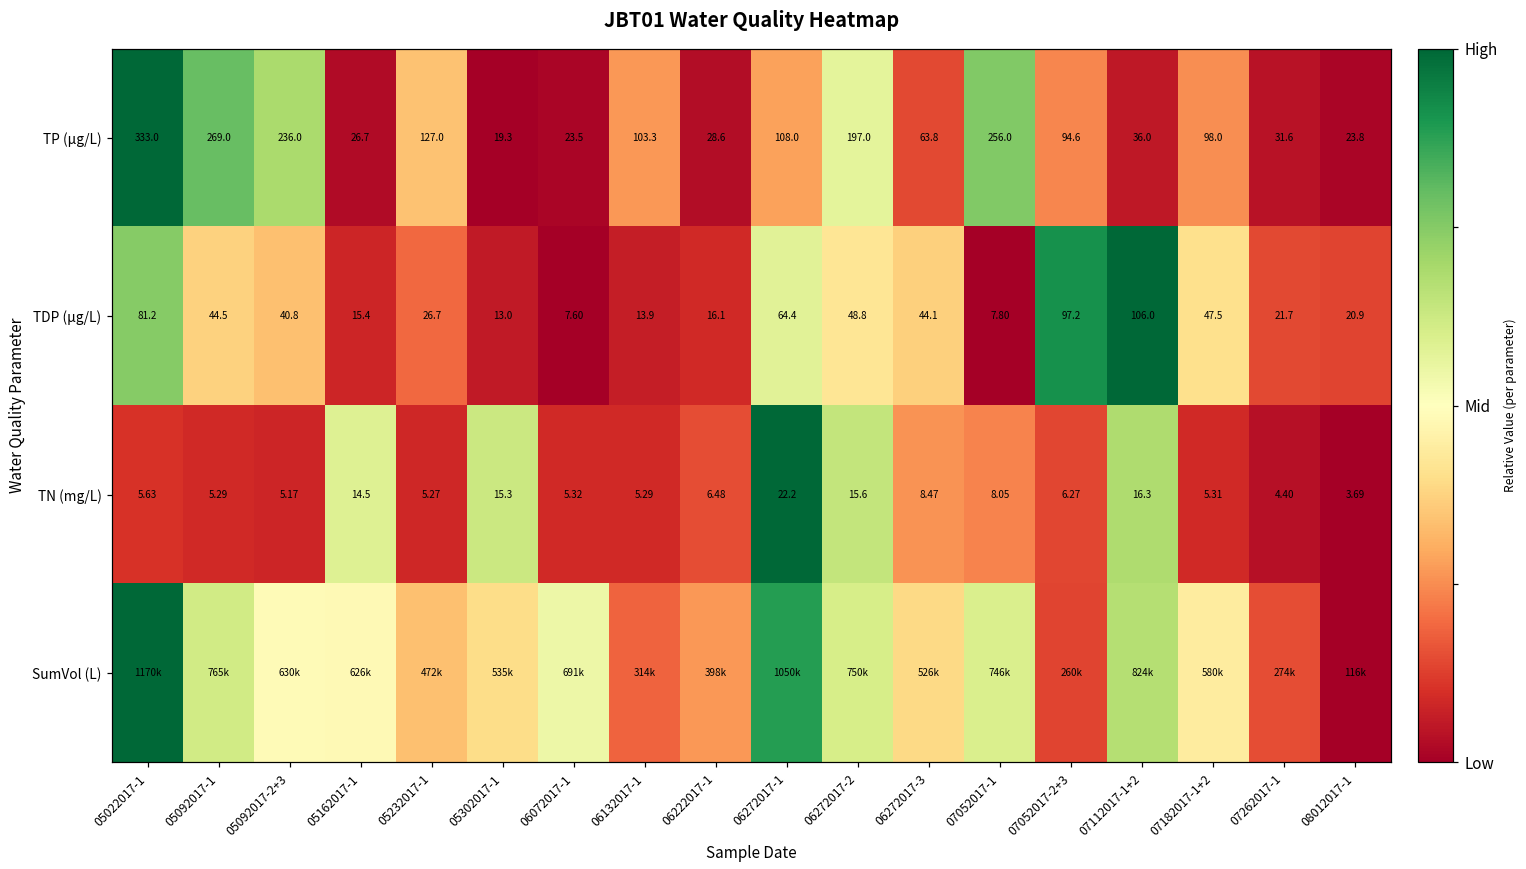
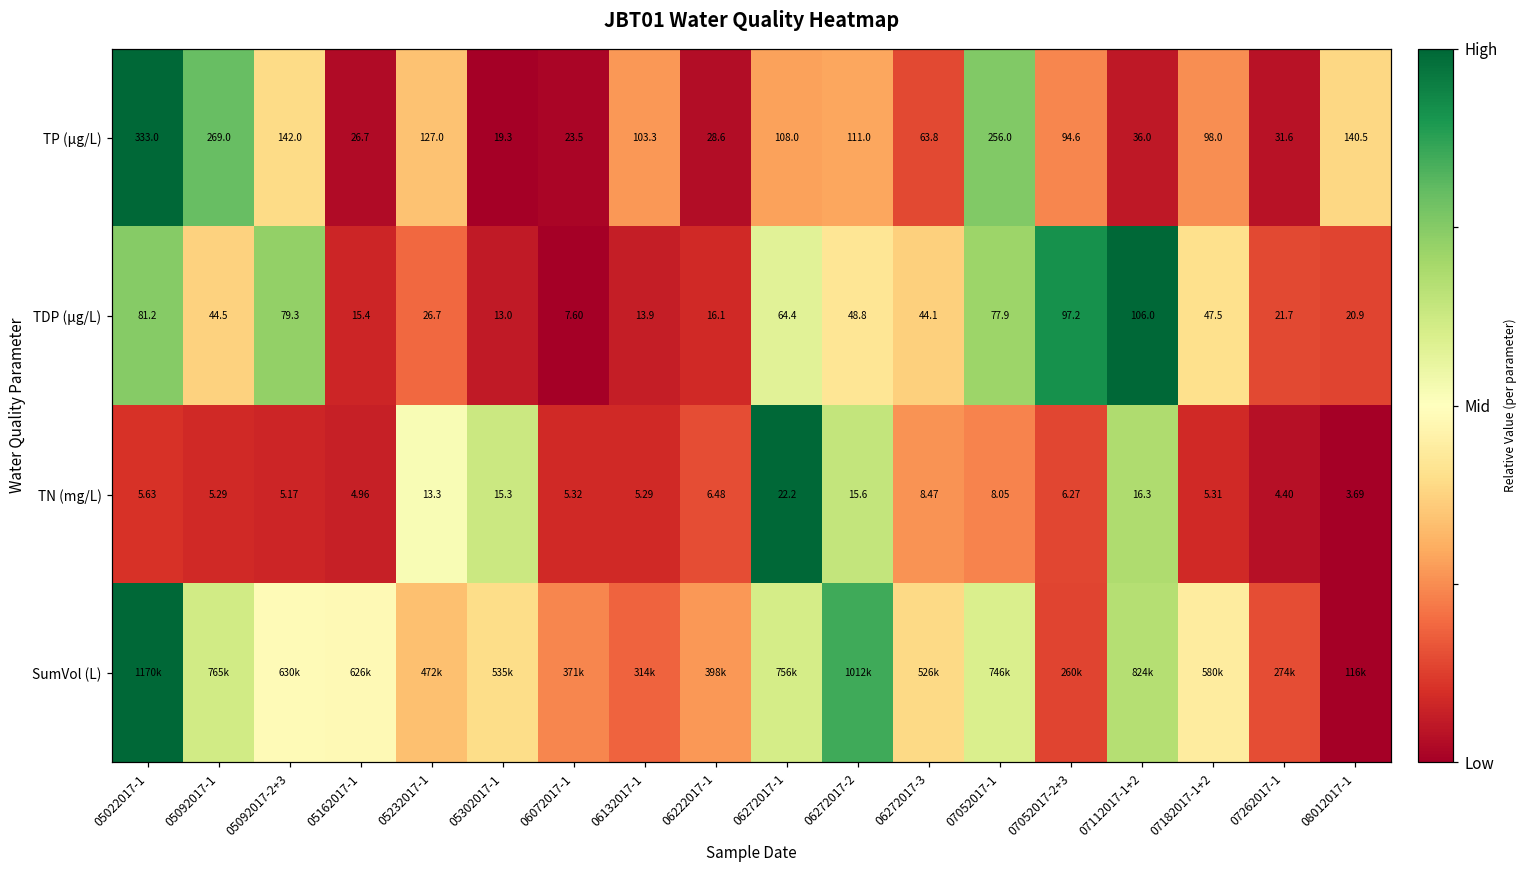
  {
    "TP (µg/L)": {
      "05022017-1": "333.0",
      "05092017-1": "269.0",
-     "05092017-2+3": "236.0",
+     "05092017-2+3": "142.0",
      "05162017-1": "26.7",
      "05232017-1": "127.0",
      "05302017-1": "19.3",
      "06072017-1": "23.5",
      "06132017-1": "103.3",
      "06222017-1": "28.6",
      "06272017-1": "108.0",
-     "06272017-2": "197.0",
+     "06272017-2": "111.0",
      "06272017-3": "63.8",
      "07052017-1": "256.0",
      "07052017-2+3": "94.6",
      "07112017-1+2": "36.0",
      "07182017-1+2": "98.0",
      "07262017-1": "31.6",
-     "08012017-1": "23.8"
+     "08012017-1": "140.5"
    },
    "TDP (µg/L)": {
      "05022017-1": "81.2",
      "05092017-1": "44.5",
-     "05092017-2+3": "40.8",
+     "05092017-2+3": "79.3",
      "05162017-1": "15.4",
      "05232017-1": "26.7",
      "05302017-1": "13.0",
      "06072017-1": "7.60",
      "06132017-1": "13.9",
      "06222017-1": "16.1",
      "06272017-1": "64.4",
      "06272017-2": "48.8",
      "06272017-3": "44.1",
-     "07052017-1": "7.80",
+     "07052017-1": "77.9",
      "07052017-2+3": "97.2",
      "07112017-1+2": "106.0",
      "07182017-1+2": "47.5",
      "07262017-1": "21.7",
      "08012017-1": "20.9"
    },
    "TN (mg/L)": {
      "05022017-1": "5.63",
      "05092017-1": "5.29",
      "05092017-2+3": "5.17",
-     "05162017-1": "14.5",
-     "05232017-1": "5.27",
+     "05162017-1": "4.96",
+     "05232017-1": "13.3",
      "05302017-1": "15.3",
      "06072017-1": "5.32",
      "06132017-1": "5.29",
      "06222017-1": "6.48",
      "06272017-1": "22.2",
      "06272017-2": "15.6",
      "06272017-3": "8.47",
      "07052017-1": "8.05",
      "07052017-2+3": "6.27",
      "07112017-1+2": "16.3",
      "07182017-1+2": "5.31",
      "07262017-1": "4.40",
      "08012017-1": "3.69"
    },
    "SumVol (L)": {
      "05022017-1": "1170k",
      "05092017-1": "765k",
      "05092017-2+3": "630k",
      "05162017-1": "626k",
      "05232017-1": "472k",
      "05302017-1": "535k",
-     "06072017-1": "691k",
+     "06072017-1": "371k",
      "06132017-1": "314k",
      "06222017-1": "398k",
-     "06272017-1": "1050k",
-     "06272017-2": "750k",
+     "06272017-1": "756k",
+     "06272017-2": "1012k",
      "06272017-3": "526k",
      "07052017-1": "746k",
      "07052017-2+3": "260k",
      "07112017-1+2": "824k",
      "07182017-1+2": "580k",
      "07262017-1": "274k",
      "08012017-1": "116k"
    }
  }
